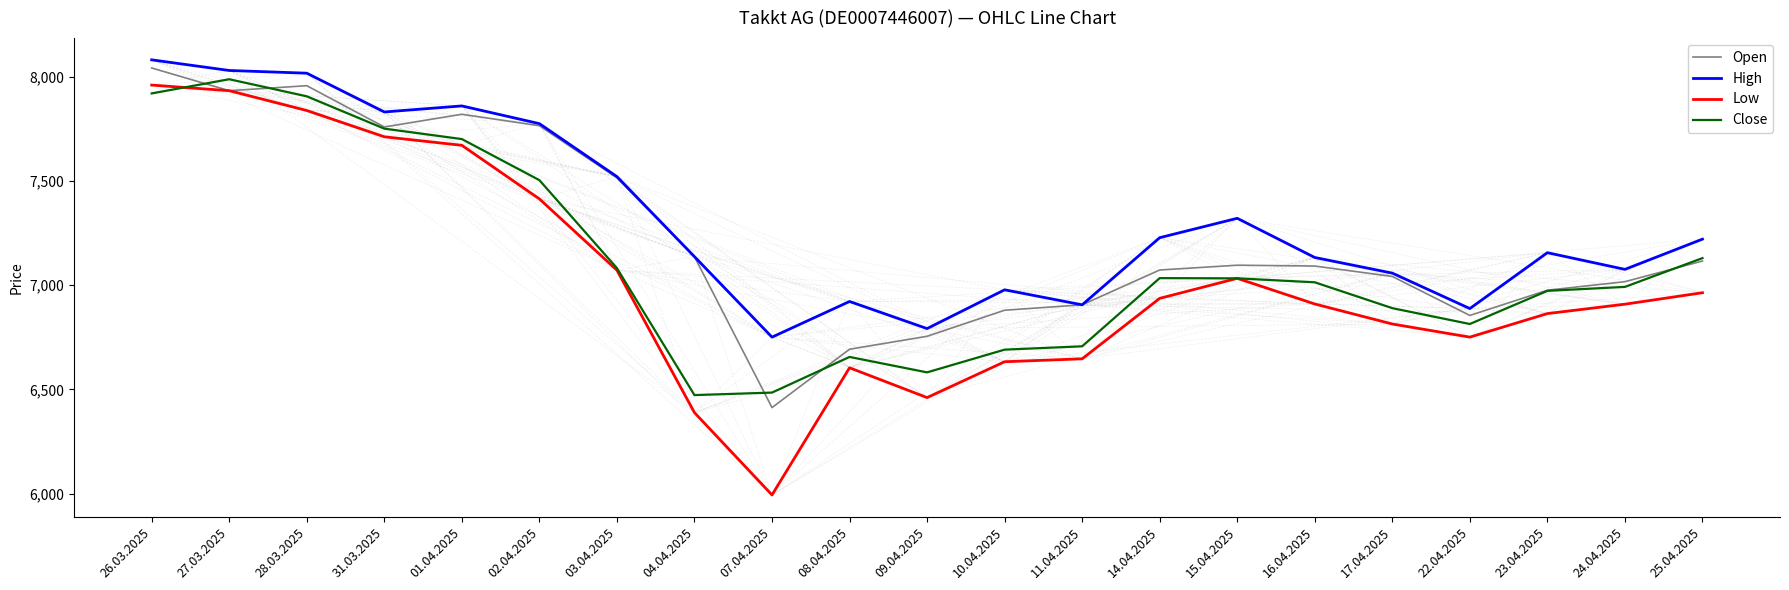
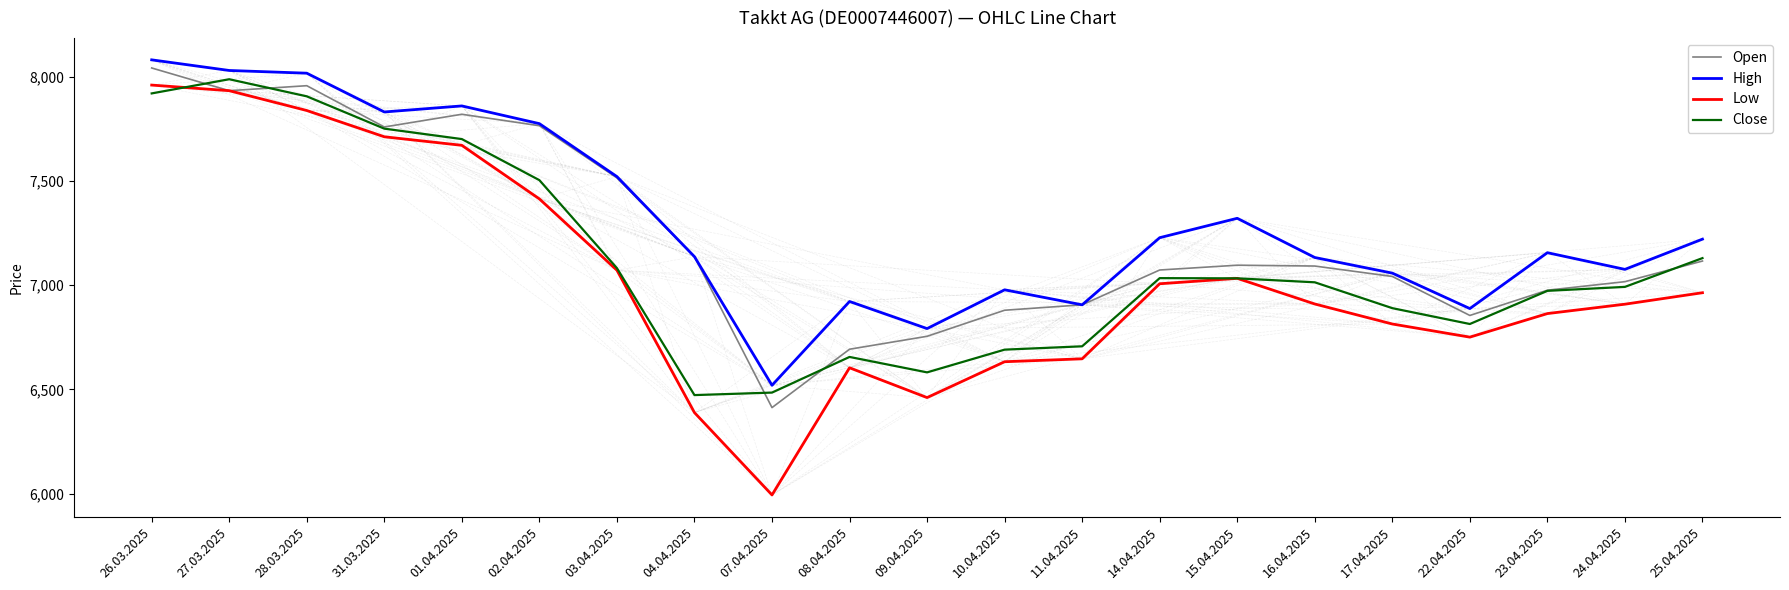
  {
    "High": {
-     "07.04.2025": "6,750"
+     "07.04.2025": "6,520"
    },
    "Low": {
-     "14.04.2025": "6,940"
+     "14.04.2025": "7,010"
    },
    "Close": {
      "26.03.2025": "7,920",
      "27.03.2025": "7,990",
      "28.03.2025": "7,910",
      "01.04.2025": "7,700",
      "02.04.2025": "7,500",
      "04.04.2025": "6,470",
      "07.04.2025": "6,490",
      "08.04.2025": "6,660",
      "09.04.2025": "6,580",
      "10.04.2025": "6,690",
      "11.04.2025": "6,710",
      "14.04.2025": "7,030",
      "16.04.2025": "7,010",
      "17.04.2025": "6,890",
      "22.04.2025": "6,810",
      "24.04.2025": "6,990",
      "25.04.2025": "7,130"
    }
  }
